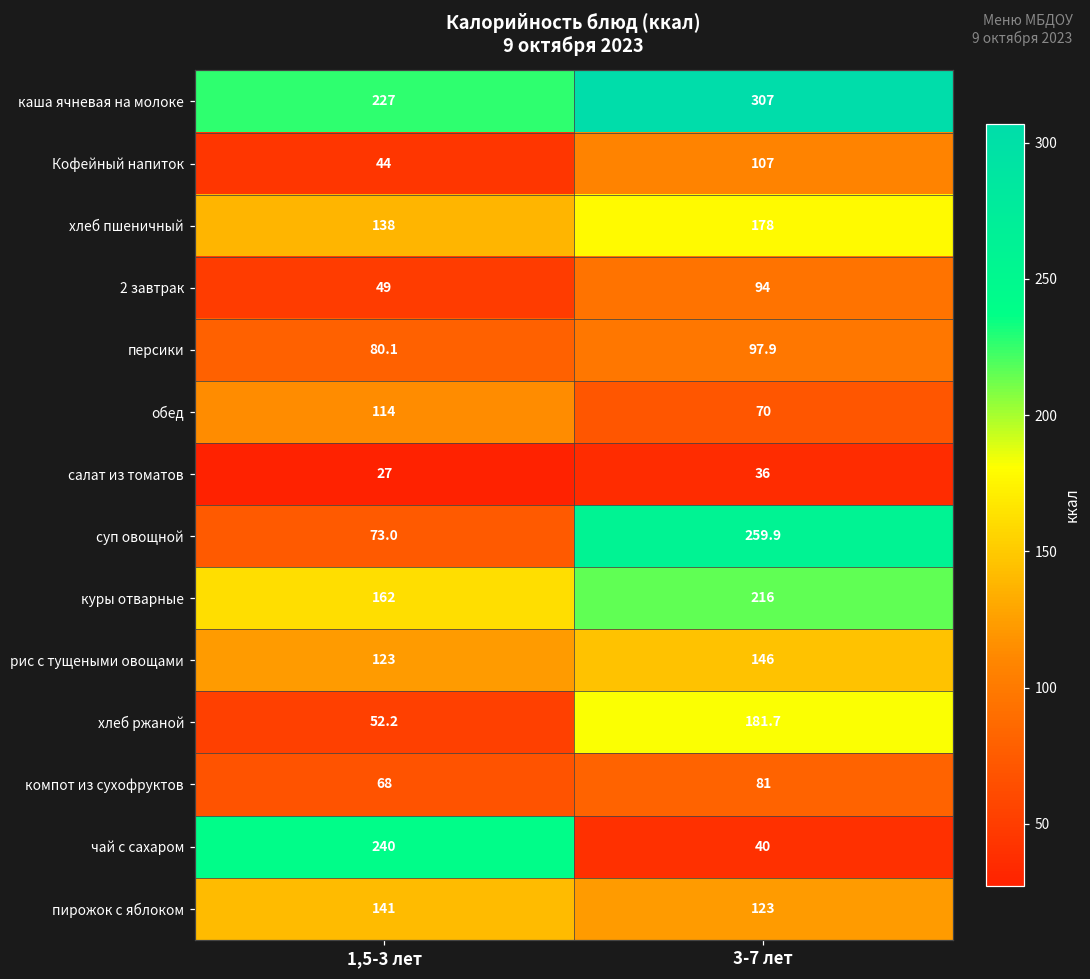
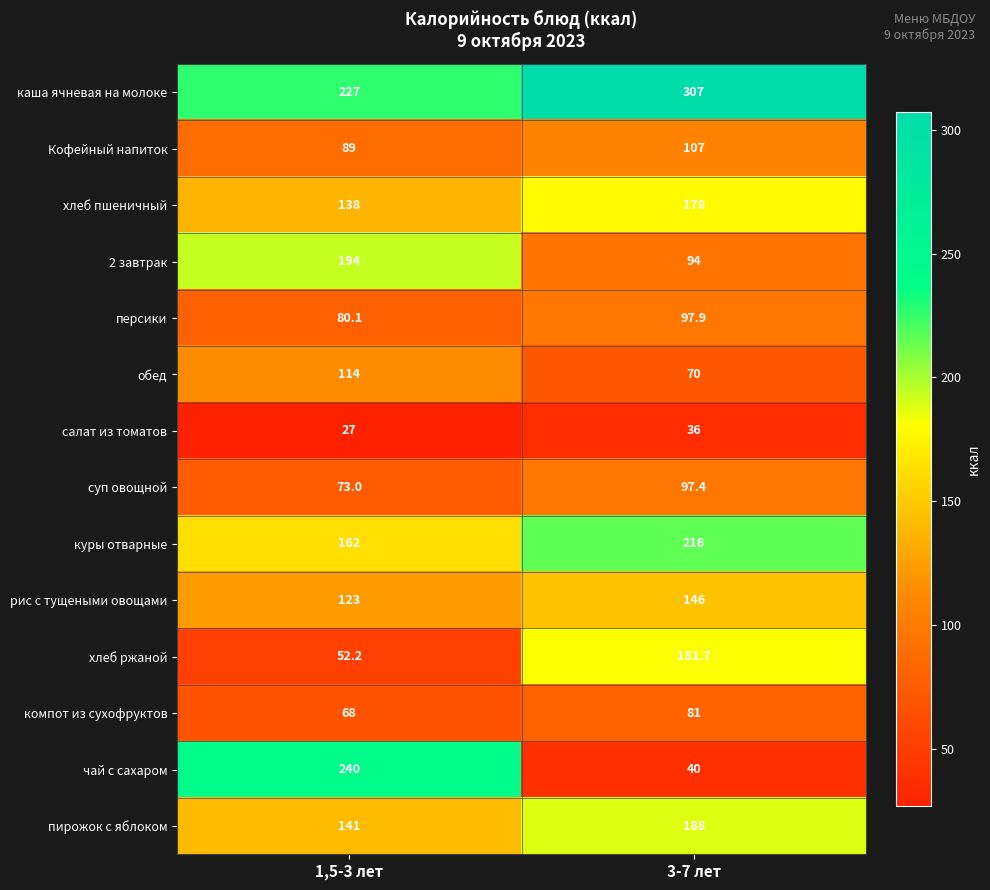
  {
    "каша ячневая на молоке": {
      "1,5-3 лет": 227,
      "3-7 лет": 307
    },
    "Кофейный напиток": {
-     "1,5-3 лет": 44,
+     "1,5-3 лет": 89,
      "3-7 лет": 107
    },
    "хлеб пшеничный": {
      "1,5-3 лет": 138,
      "3-7 лет": 178
    },
    "2 завтрак": {
-     "1,5-3 лет": 49,
+     "1,5-3 лет": 194,
      "3-7 лет": 94
    },
    "персики": {
      "1,5-3 лет": 80.1,
      "3-7 лет": 97.9
    },
    "обед": {
      "1,5-3 лет": 114,
      "3-7 лет": 70
    },
    "салат из томатов": {
      "1,5-3 лет": 27,
      "3-7 лет": 36
    },
    "суп овощной": {
      "1,5-3 лет": 73.0,
-     "3-7 лет": 259.9
+     "3-7 лет": 97.4
    },
    "куры отварные": {
      "1,5-3 лет": 162,
      "3-7 лет": 216
    },
    "рис с тущеными овощами": {
      "1,5-3 лет": 123,
      "3-7 лет": 146
    },
    "хлеб ржаной": {
      "1,5-3 лет": 52.2,
      "3-7 лет": 181.7
    },
    "компот из сухофруктов": {
      "1,5-3 лет": 68,
      "3-7 лет": 81
    },
    "чай с сахаром": {
      "1,5-3 лет": 240,
      "3-7 лет": 40
    },
    "пирожок с яблоком": {
      "1,5-3 лет": 141,
-     "3-7 лет": 123
+     "3-7 лет": 188
    }
  }
